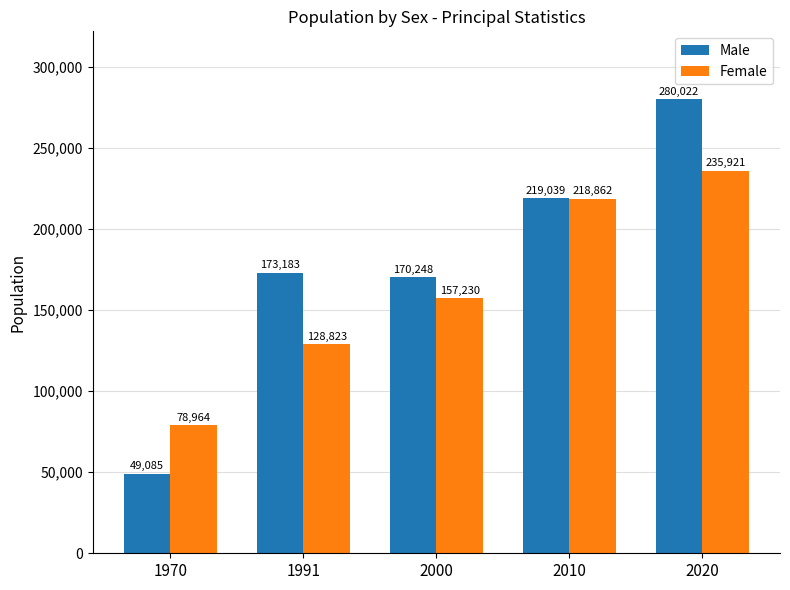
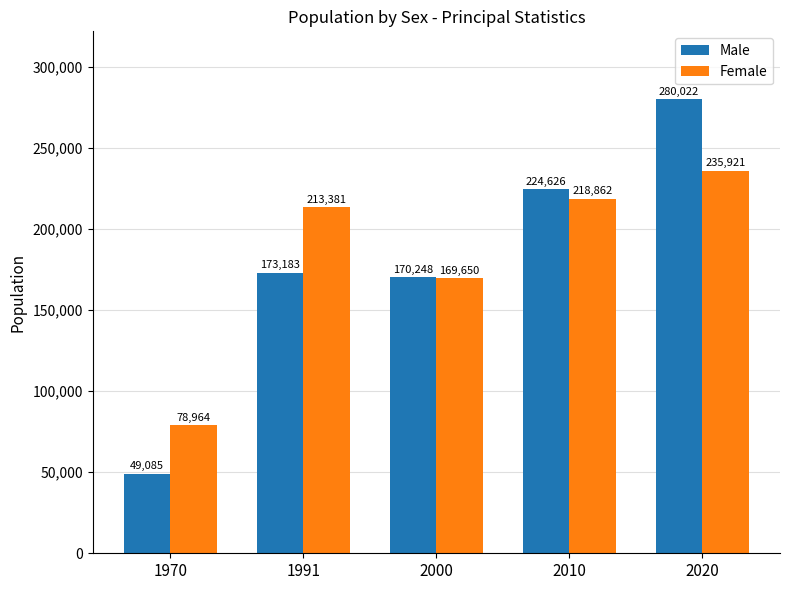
  {
    "Male": {
      "1970": "49,085",
      "1991": "173,183",
      "2000": "170,248",
-     "2010": "219,039",
+     "2010": "224,626",
      "2020": "280,022"
    },
    "Female": {
      "1970": "78,964",
-     "1991": "128,823",
-     "2000": "157,230",
+     "1991": "213,381",
+     "2000": "169,650",
      "2010": "218,862",
      "2020": "235,921"
    }
  }
